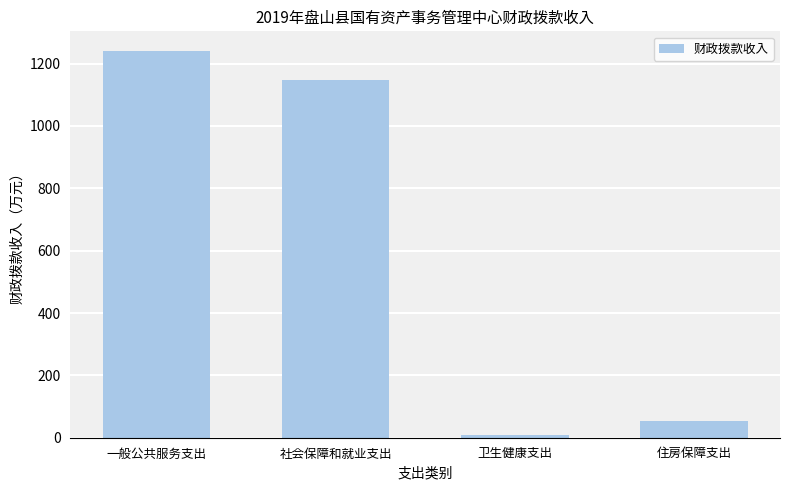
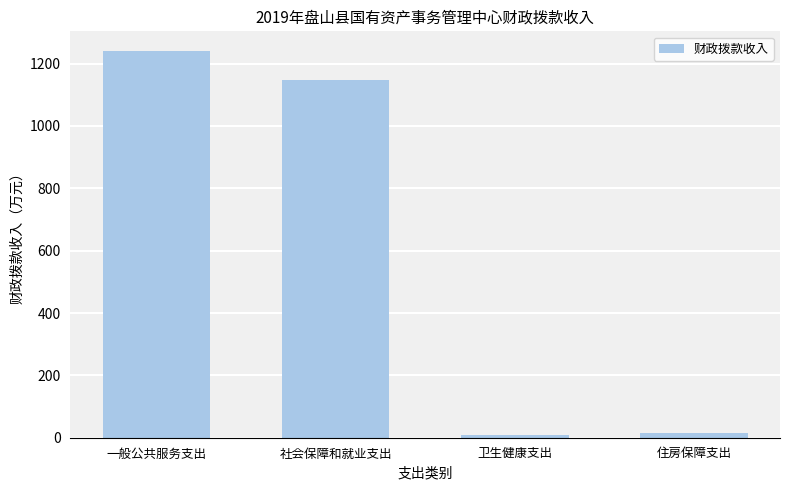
  {
    "一般公共服务支出": 1240,
    "社会保障和就业支出": 1150,
    "卫生健康支出": 10,
-   "住房保障支出": 50
+   "住房保障支出": 20
  }
